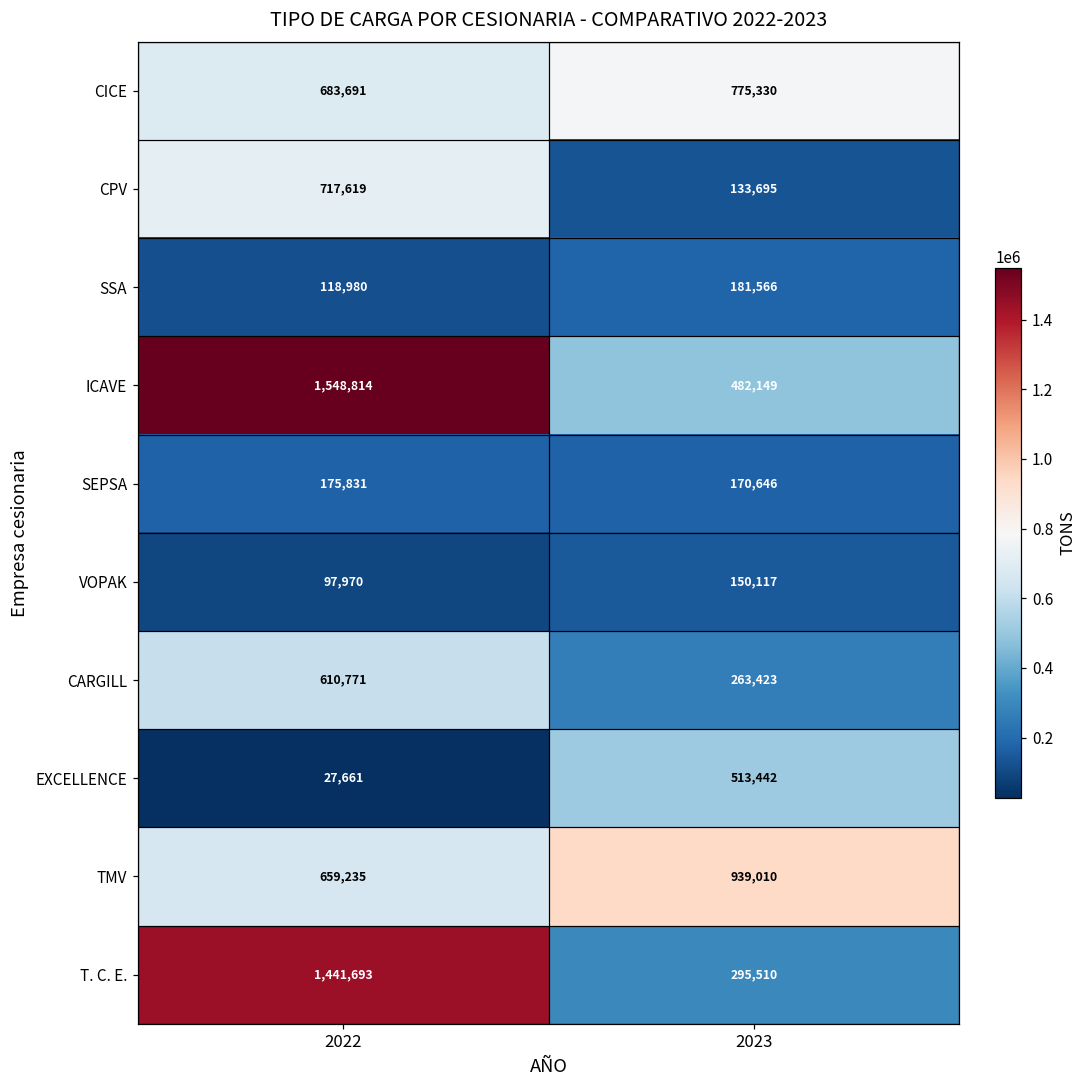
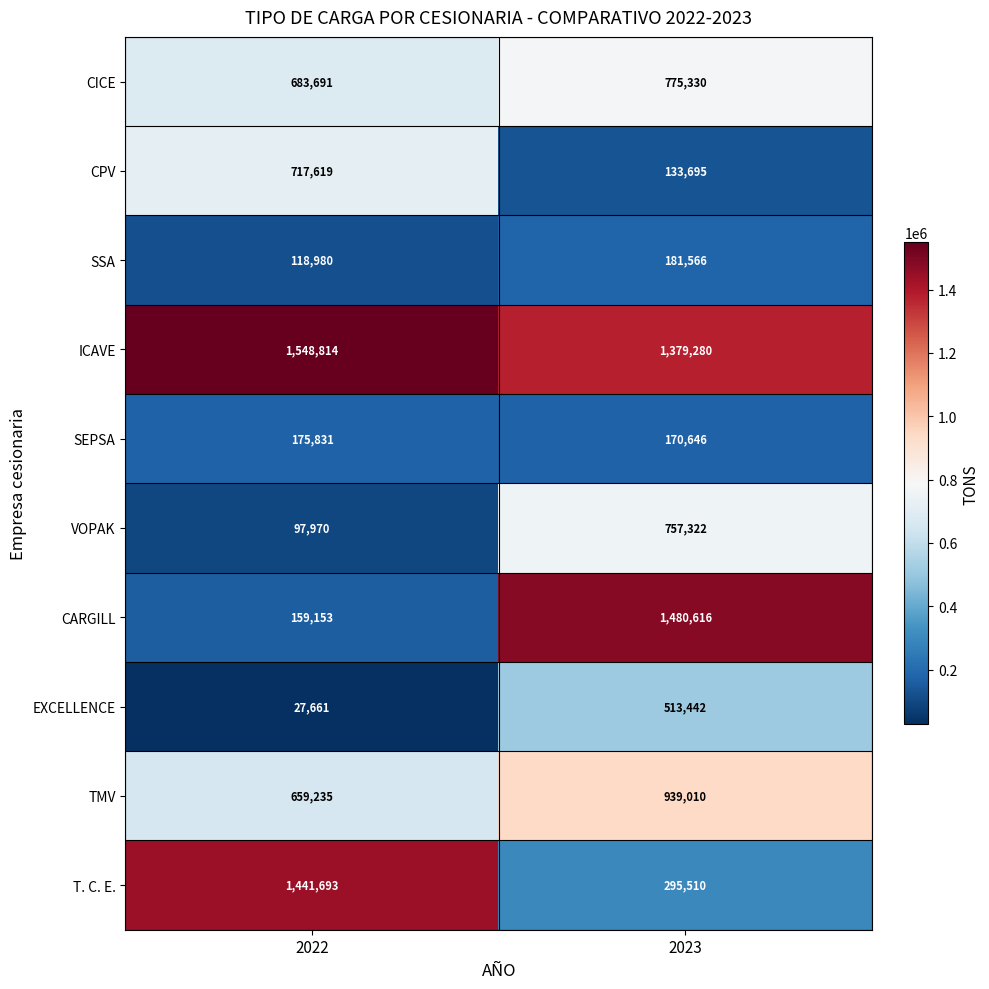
  {
    "CICE": {
      "2022": "683,691",
      "2023": "775,330"
    },
    "CPV": {
      "2022": "717,619",
      "2023": "133,695"
    },
    "SSA": {
      "2022": "118,980",
      "2023": "181,566"
    },
    "ICAVE": {
      "2022": "1,548,814",
-     "2023": "482,149"
+     "2023": "1,379,280"
    },
    "SEPSA": {
      "2022": "175,831",
      "2023": "170,646"
    },
    "VOPAK": {
      "2022": "97,970",
-     "2023": "150,117"
+     "2023": "757,322"
    },
    "CARGILL": {
-     "2022": "610,771",
-     "2023": "263,423"
+     "2022": "159,153",
+     "2023": "1,480,616"
    },
    "EXCELLENCE": {
      "2022": "27,661",
      "2023": "513,442"
    },
    "TMV": {
      "2022": "659,235",
      "2023": "939,010"
    },
    "T. C. E.": {
      "2022": "1,441,693",
      "2023": "295,510"
    }
  }
